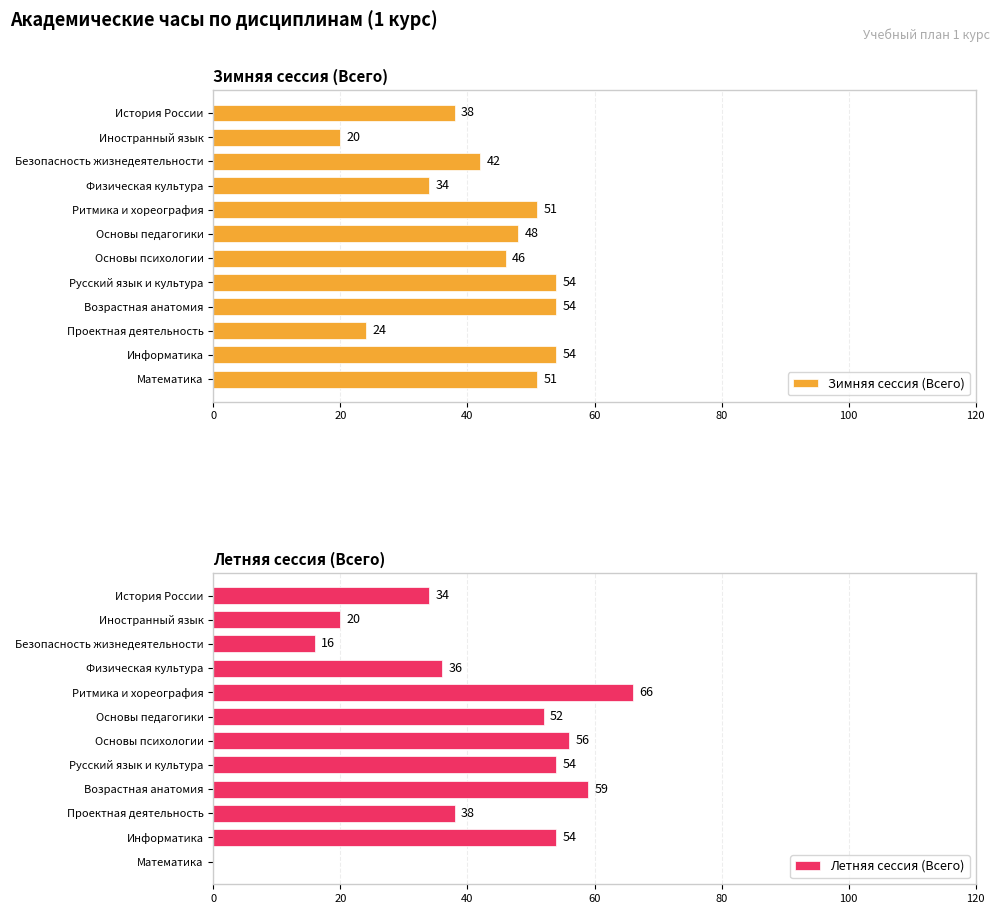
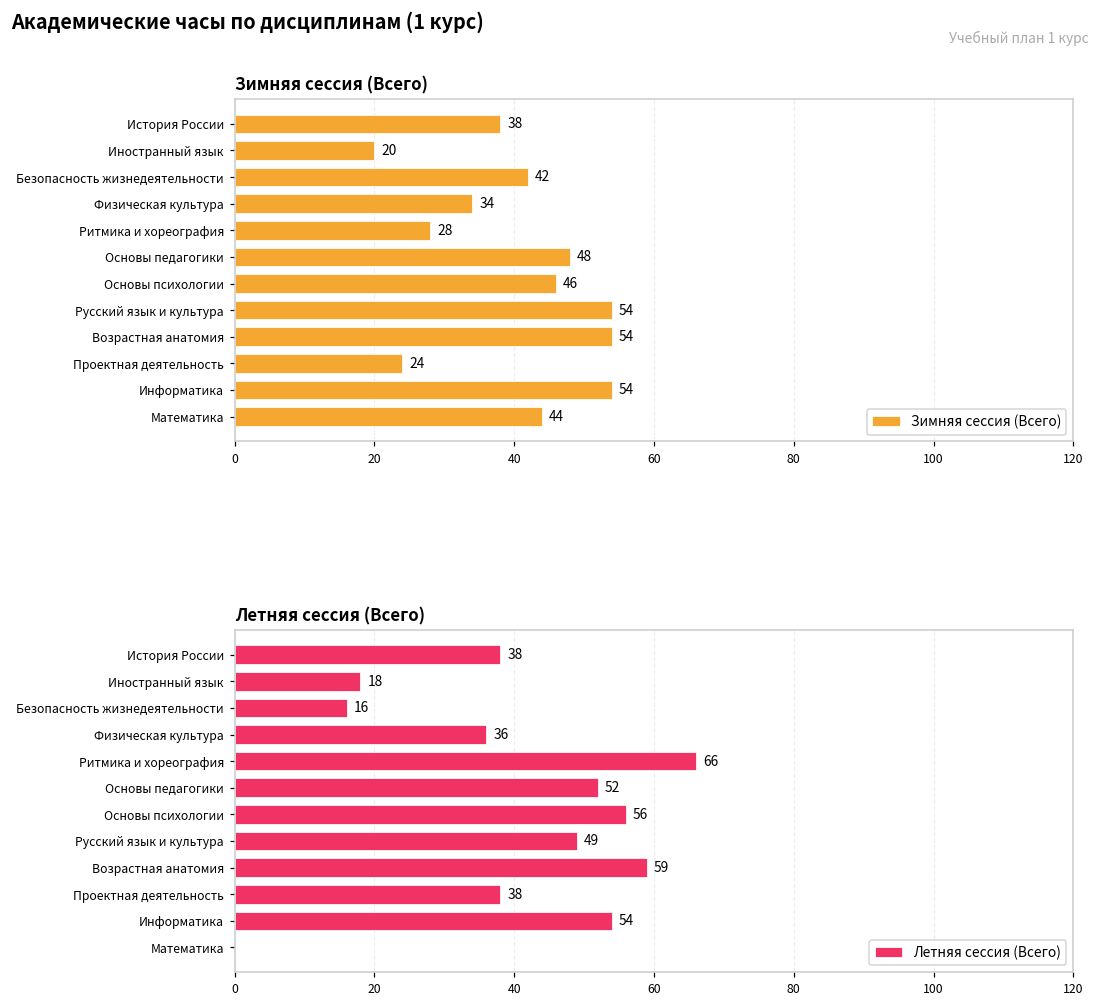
  {
    "Зимняя сессия (Всего)": {
      "История России": 38,
      "Иностранный язык": 20,
      "Безопасность жизнедеятельности": 42,
      "Физическая культура": 34,
-     "Ритмика и хореография": 51,
+     "Ритмика и хореография": 28,
      "Основы педагогики": 48,
      "Основы психологии": 46,
      "Русский язык и культура": 54,
      "Возрастная анатомия": 54,
      "Проектная деятельность": 24,
      "Информатика": 54,
-     "Математика": 51
+     "Математика": 44
    },
    "Летняя сессия (Всего)": {
-     "История России": 34,
-     "Иностранный язык": 20,
+     "История России": 38,
+     "Иностранный язык": 18,
      "Безопасность жизнедеятельности": 16,
      "Физическая культура": 36,
      "Ритмика и хореография": 66,
      "Основы педагогики": 52,
      "Основы психологии": 56,
-     "Русский язык и культура": 54,
+     "Русский язык и культура": 49,
      "Возрастная анатомия": 59,
      "Проектная деятельность": 38,
      "Информатика": 54
    }
  }
